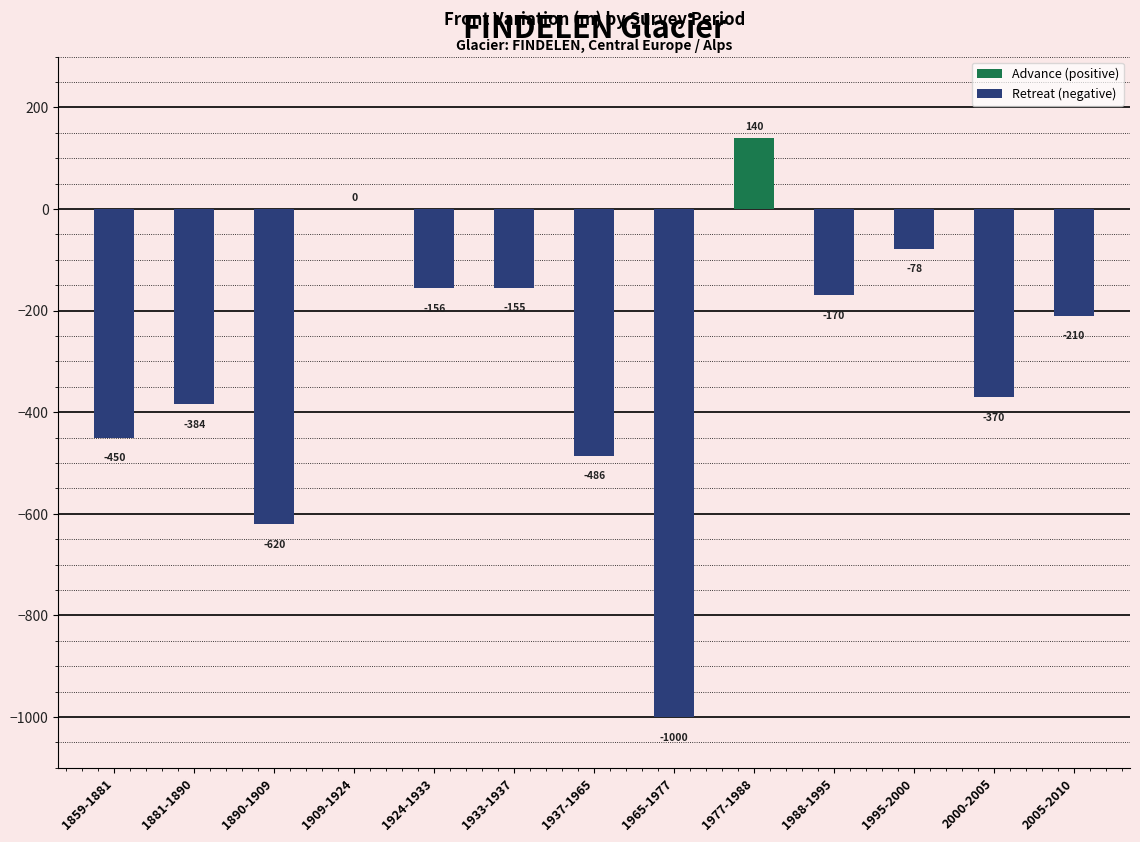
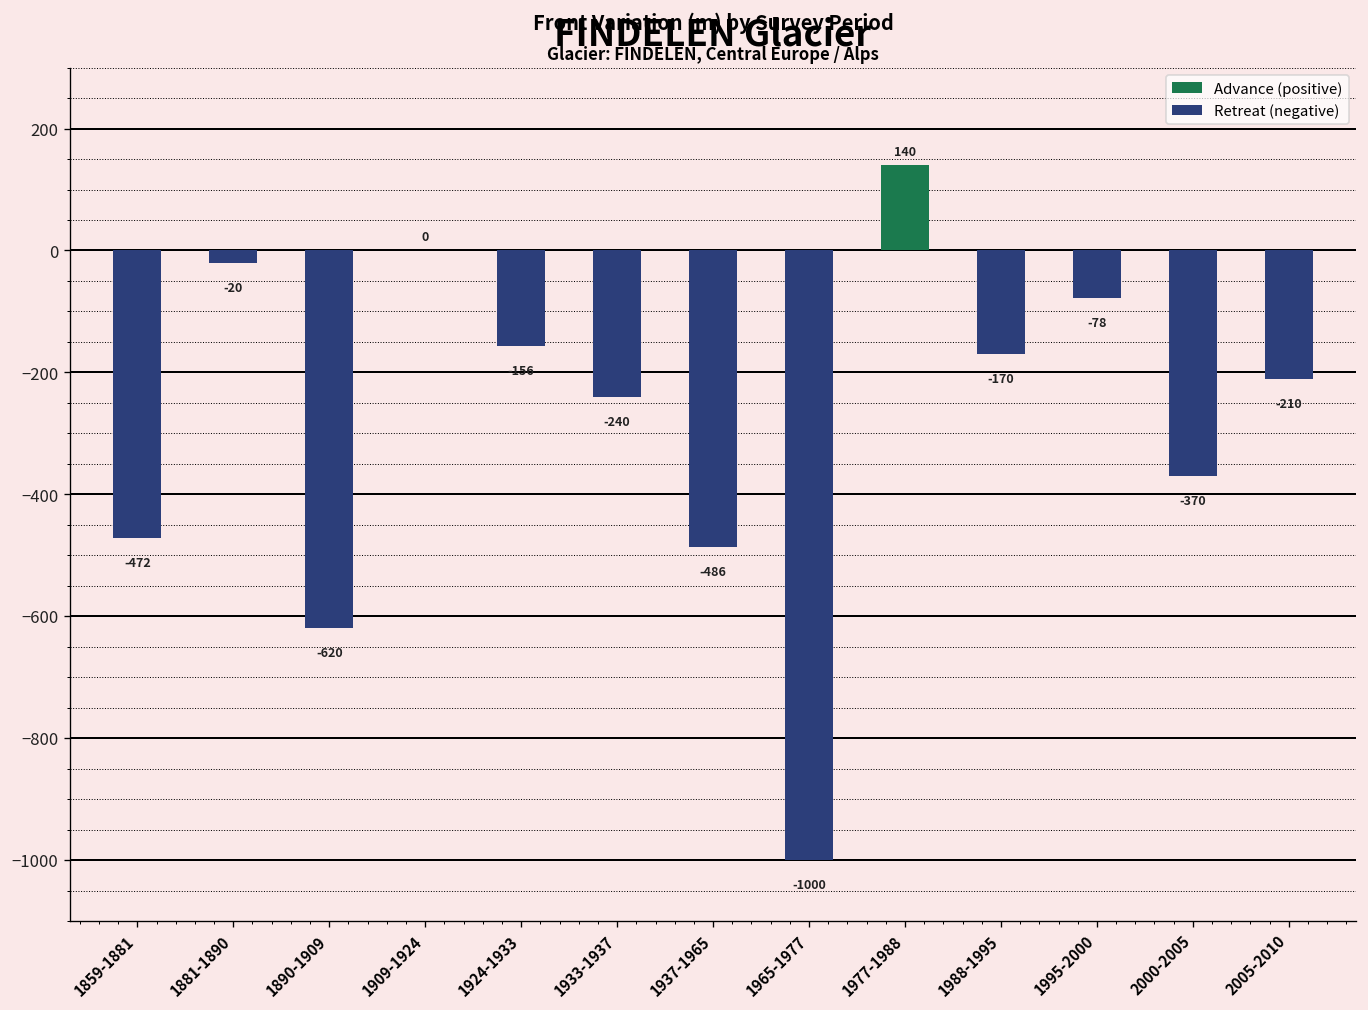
  {
-   "1859-1881": -450,
-   "1881-1890": -384,
+   "1859-1881": -472,
+   "1881-1890": -20,
    "1890-1909": -620,
    "1909-1924": 0,
    "1924-1933": -156,
-   "1933-1937": -155,
+   "1933-1937": -240,
    "1937-1965": -486,
    "1965-1977": -1000,
    "1977-1988": 140,
    "1988-1995": -170,
    "1995-2000": -78,
    "2000-2005": -370,
    "2005-2010": -210
  }
